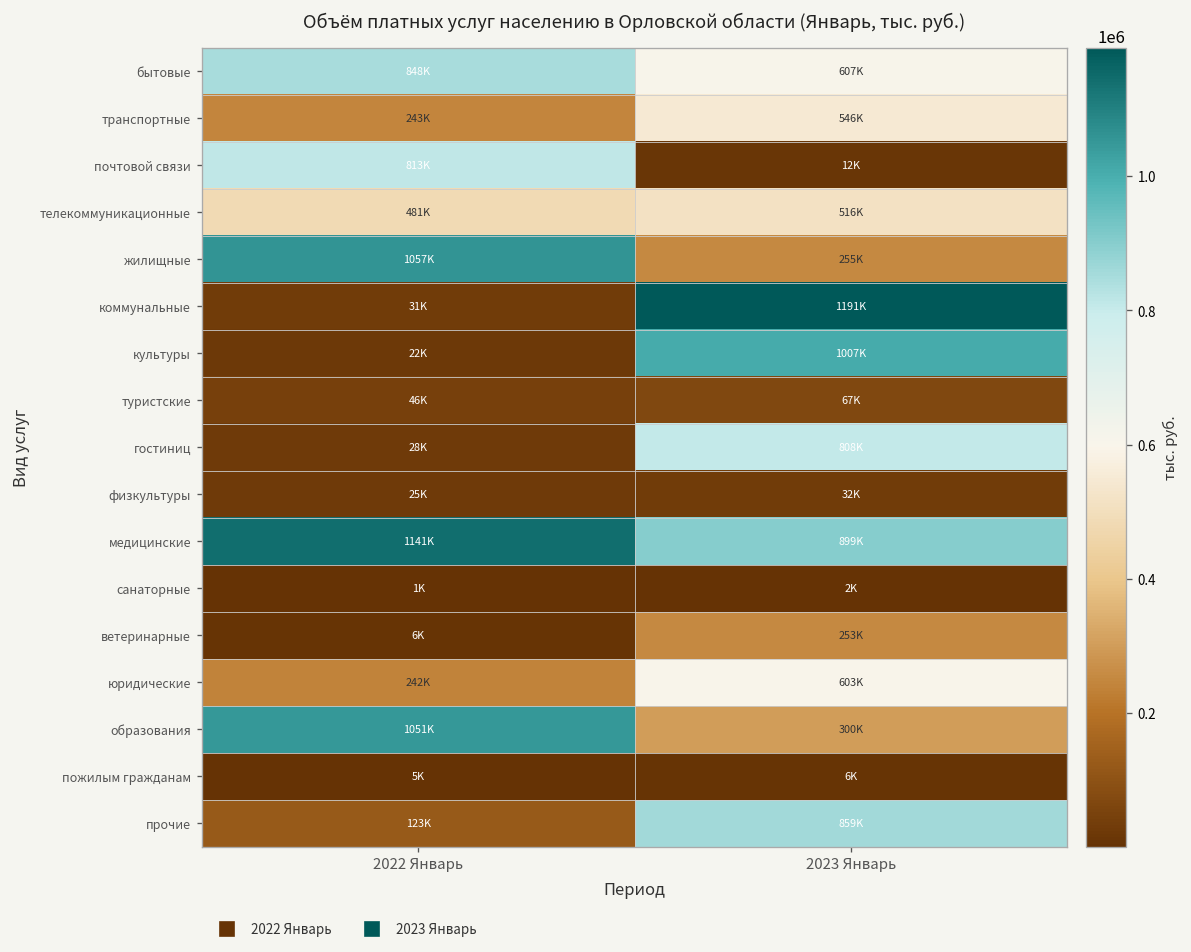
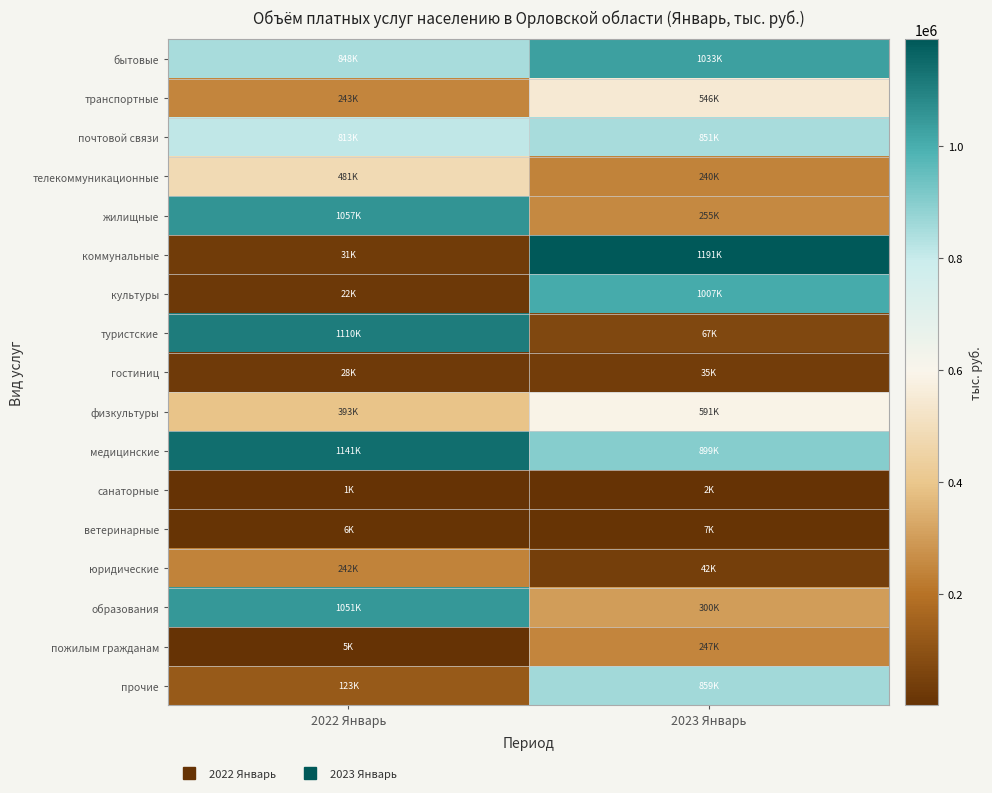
  {
    "бытовые": {
      "2022 Январь": "848K",
-     "2023 Январь": "607K"
+     "2023 Январь": "1033K"
    },
    "транспортные": {
      "2022 Январь": "243K",
      "2023 Январь": "546K"
    },
    "почтовой связи": {
      "2022 Январь": "813K",
-     "2023 Январь": "12K"
+     "2023 Январь": "851K"
    },
    "телекоммуникационные": {
      "2022 Январь": "481K",
-     "2023 Январь": "516K"
+     "2023 Январь": "240K"
    },
    "жилищные": {
      "2022 Январь": "1057K",
      "2023 Январь": "255K"
    },
    "коммунальные": {
      "2022 Январь": "31K",
      "2023 Январь": "1191K"
    },
    "культуры": {
      "2022 Январь": "22K",
      "2023 Январь": "1007K"
    },
    "туристские": {
-     "2022 Январь": "46K",
+     "2022 Январь": "1110K",
      "2023 Январь": "67K"
    },
    "гостиниц": {
      "2022 Январь": "28K",
-     "2023 Январь": "808K"
+     "2023 Январь": "35K"
    },
    "физкультуры": {
-     "2022 Январь": "25K",
-     "2023 Январь": "32K"
+     "2022 Январь": "393K",
+     "2023 Январь": "591K"
    },
    "медицинские": {
      "2022 Январь": "1141K",
      "2023 Январь": "899K"
    },
    "санаторные": {
      "2022 Январь": "1K",
      "2023 Январь": "2K"
    },
    "ветеринарные": {
      "2022 Январь": "6K",
-     "2023 Январь": "253K"
+     "2023 Январь": "7K"
    },
    "юридические": {
      "2022 Январь": "242K",
-     "2023 Январь": "603K"
+     "2023 Январь": "42K"
    },
    "образования": {
      "2022 Январь": "1051K",
      "2023 Январь": "300K"
    },
    "пожилым гражданам": {
      "2022 Январь": "5K",
-     "2023 Январь": "6K"
+     "2023 Январь": "247K"
    },
    "прочие": {
      "2022 Январь": "123K",
      "2023 Январь": "859K"
    }
  }
